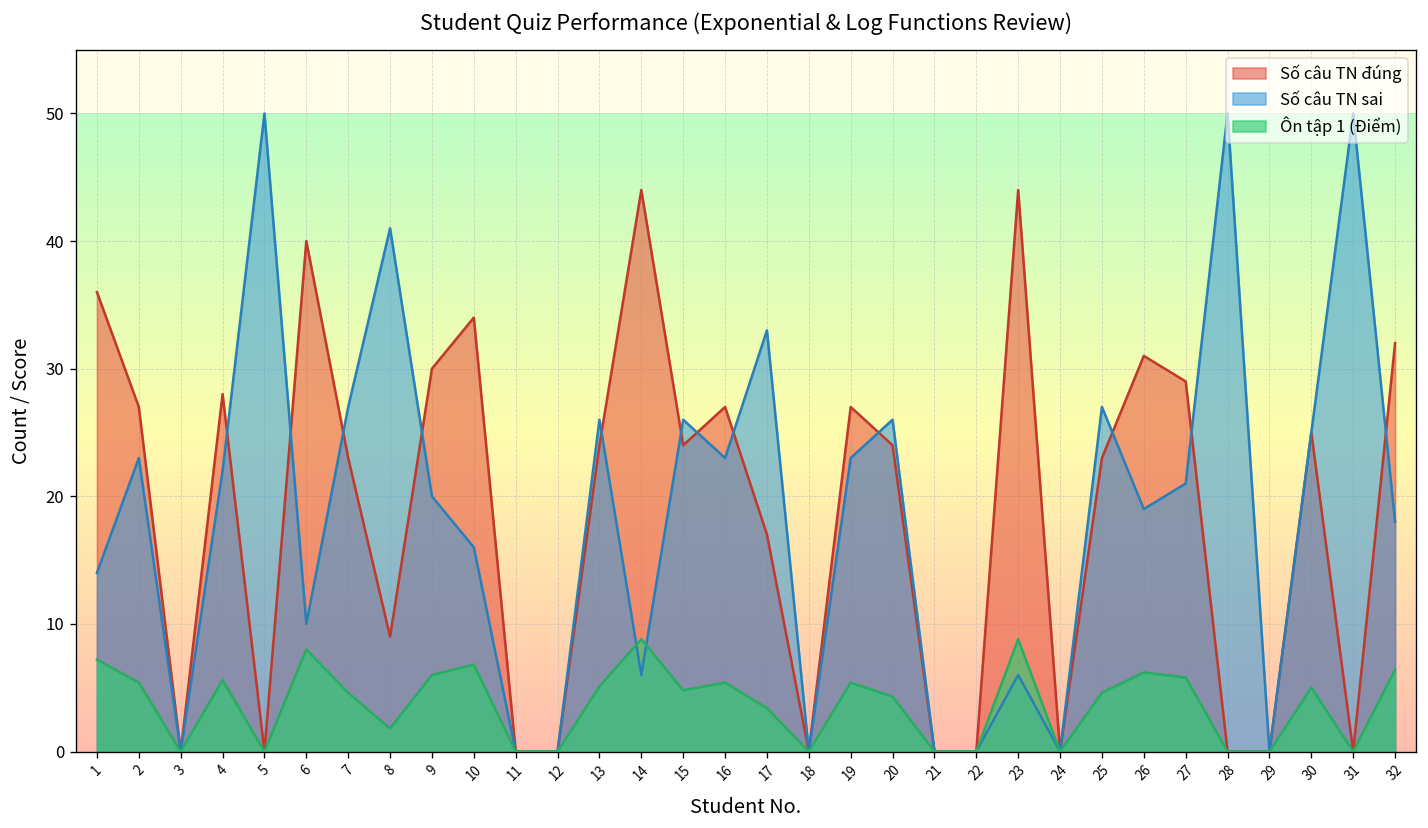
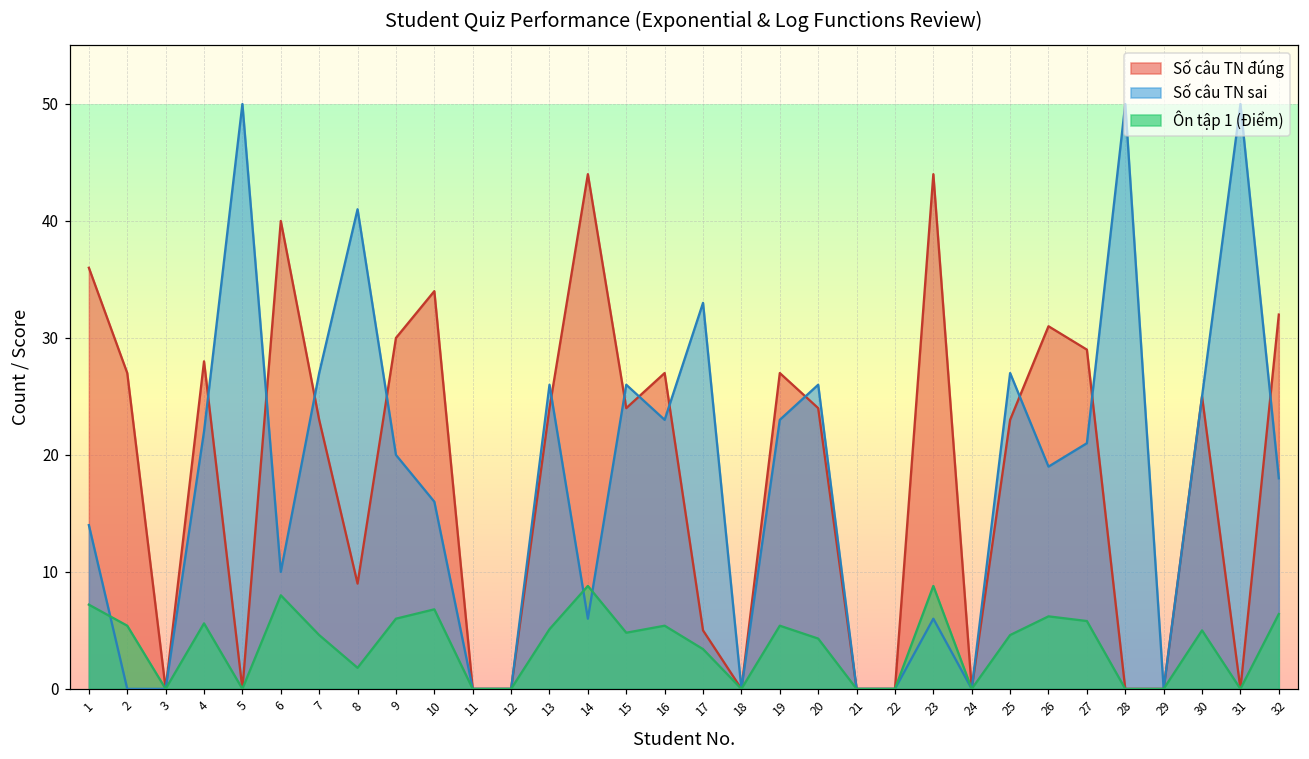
  {
    "Số câu TN đúng": {
      "1": 36,
      "2": 27,
      "4": 28,
      "6": 40,
      "7": 23,
      "8": 9,
      "9": 30,
      "10": 34,
      "13": 24,
      "14": 44,
      "15": 24,
      "16": 27,
-     "17": 17,
+     "17": 5,
      "19": 27,
      "20": 24,
      "23": 44,
      "25": 23,
      "26": 31,
      "27": 29,
      "32": 32
    },
    "Số câu TN sai": {
      "1": 14,
-     "2": 23,
+     "2": 0,
      "4": 22,
      "5": 50,
      "6": 10,
      "7": 27,
      "8": 41,
      "9": 20,
      "10": 16,
      "13": 26,
      "14": 6,
      "15": 26,
      "16": 23,
      "17": 33,
      "19": 23,
      "20": 26,
      "23": 6,
      "25": 27,
      "26": 19,
      "27": 21,
      "32": 18
    },
    "Ôn tập 1 (Điểm)": {
      "1": 7,
      "2": 5.4,
      "4": 5.6,
      "6": 8,
      "7": 4.6,
      "8": 2,
      "9": 6,
      "10": 7,
      "13": 5,
      "14": 9,
      "15": 5,
      "16": 5.4,
      "17": 3.4,
      "19": 5.4,
      "20": 4.3,
      "23": 9,
      "25": 4.6,
      "26": 6,
      "27": 6,
      "30": 5,
      "32": 6.4
    }
  }
